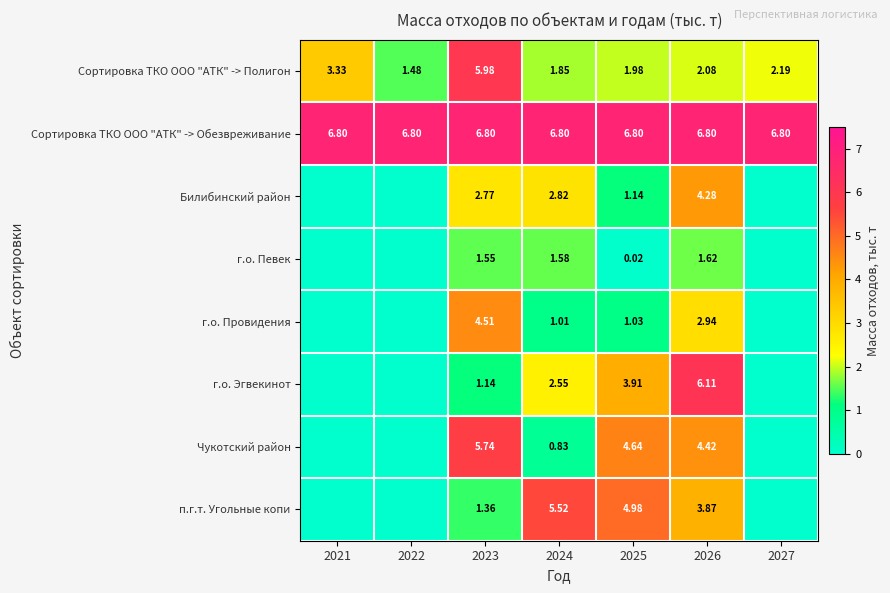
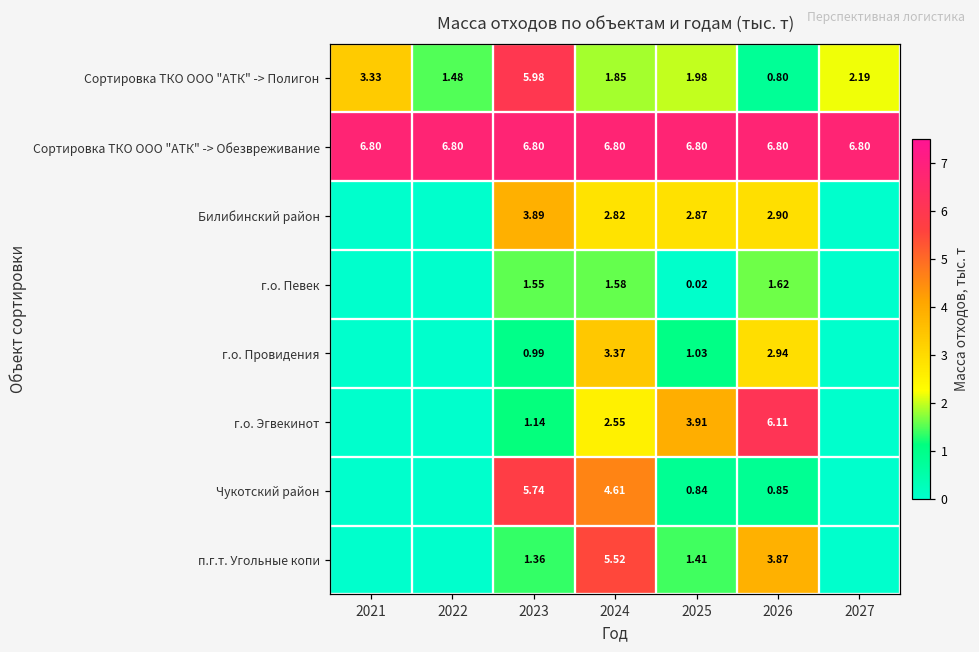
  {
    "Сортировка ТКО ООО \"АТК\" -> Полигон": {
      "2021": 3.33,
      "2022": 1.48,
      "2023": 5.98,
      "2024": 1.85,
      "2025": 1.98,
-     "2026": 2.08,
+     "2026": 0.80,
      "2027": 2.19
    },
    "Сортировка ТКО ООО \"АТК\" -> Обезвреживание": {
      "2021": 6.80,
      "2022": 6.80,
      "2023": 6.80,
      "2024": 6.80,
      "2025": 6.80,
      "2026": 6.80,
      "2027": 6.80
    },
    "Билибинский район": {
-     "2023": 2.77,
+     "2023": 3.89,
      "2024": 2.82,
-     "2025": 1.14,
-     "2026": 4.28
+     "2025": 2.87,
+     "2026": 2.90
    },
    "г.о. Певек": {
      "2023": 1.55,
      "2024": 1.58,
      "2025": 0.02,
      "2026": 1.62
    },
    "г.о. Провидения": {
-     "2023": 4.51,
-     "2024": 1.01,
+     "2023": 0.99,
+     "2024": 3.37,
      "2025": 1.03,
      "2026": 2.94
    },
    "г.о. Эгвекинот": {
      "2023": 1.14,
      "2024": 2.55,
      "2025": 3.91,
      "2026": 6.11
    },
    "Чукотский район": {
      "2023": 5.74,
-     "2024": 0.83,
-     "2025": 4.64,
-     "2026": 4.42
+     "2024": 4.61,
+     "2025": 0.84,
+     "2026": 0.85
    },
    "п.г.т. Угольные копи": {
      "2023": 1.36,
      "2024": 5.52,
-     "2025": 4.98,
+     "2025": 1.41,
      "2026": 3.87
    }
  }
